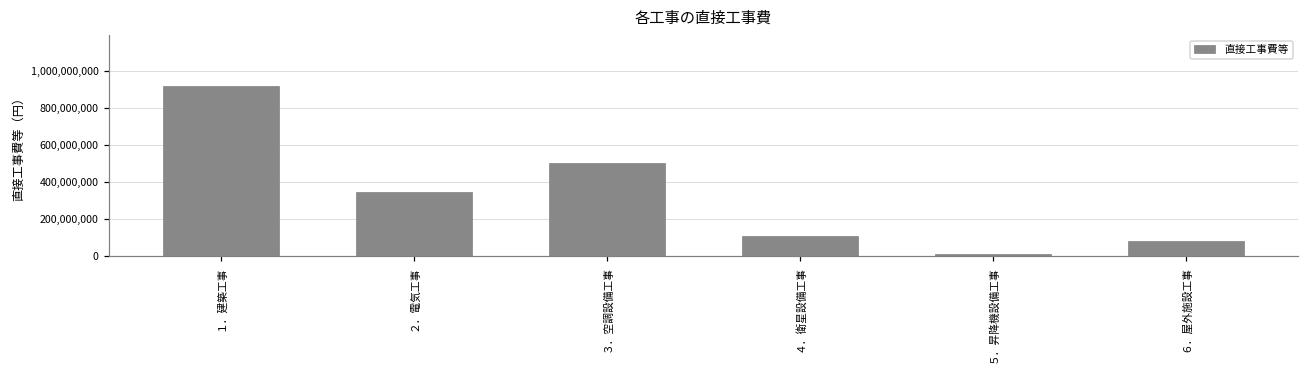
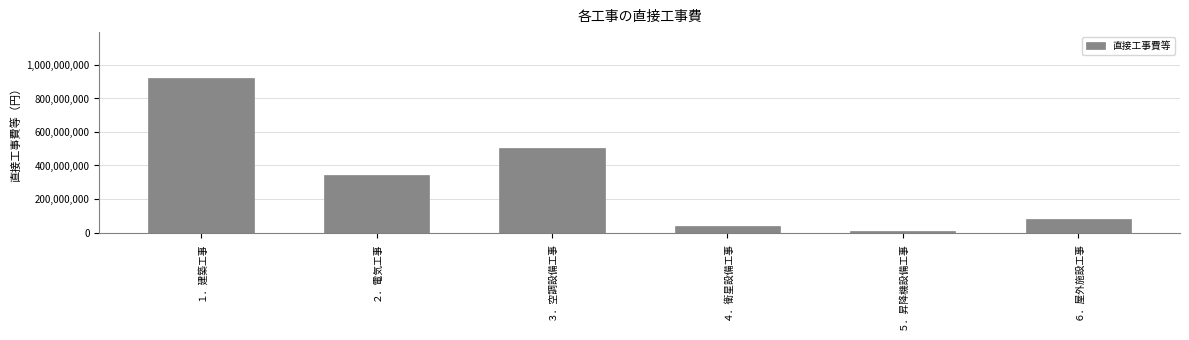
  {
    "１．建築工事": "920,000,000",
    "２．電気工事": "340,000,000",
    "３．空調設備工事": "500,000,000",
-   "４．衛星設備工事": "110,000,000",
+   "４．衛星設備工事": "40,000,000",
    "６．屋外施設工事": "80,000,000"
  }
